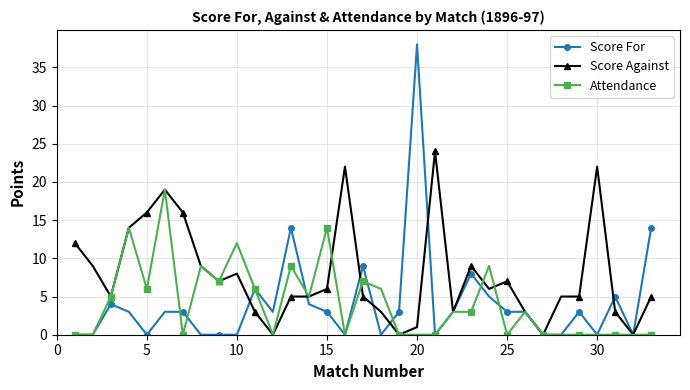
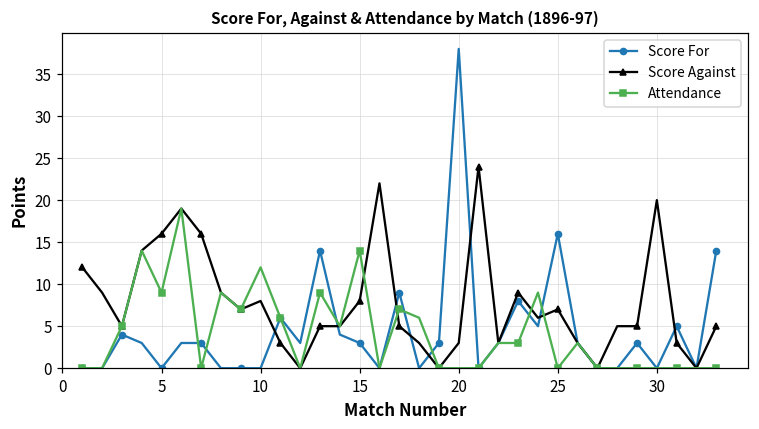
  {
    "Score For": {
      "5": 0,
      "10": 0,
      "15": 3,
      "20": 38,
-     "25": 3
+     "25": 16
    },
    "Score Against": {
      "5": 16,
      "10": 8,
-     "15": 6,
-     "20": 1,
+     "15": 8,
+     "20": 3,
      "25": 7,
-     "30": 22
+     "30": 20
    },
    "Attendance": {
-     "5": 6,
+     "5": 9,
      "10": 12,
      "15": 14,
      "20": 0,
      "25": 0
    }
  }
